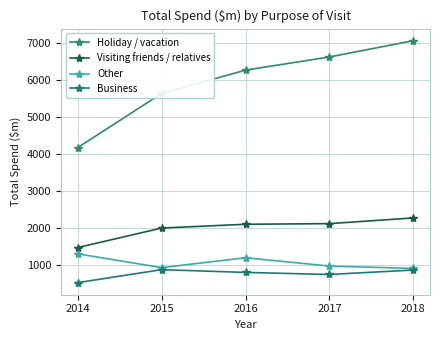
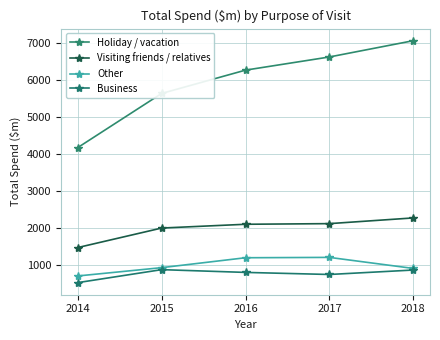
  {
    "Other": {
-     "2014": 1300,
+     "2014": 700,
      "2016": 1200,
-     "2017": 1000
+     "2017": 1200
    }
  }
